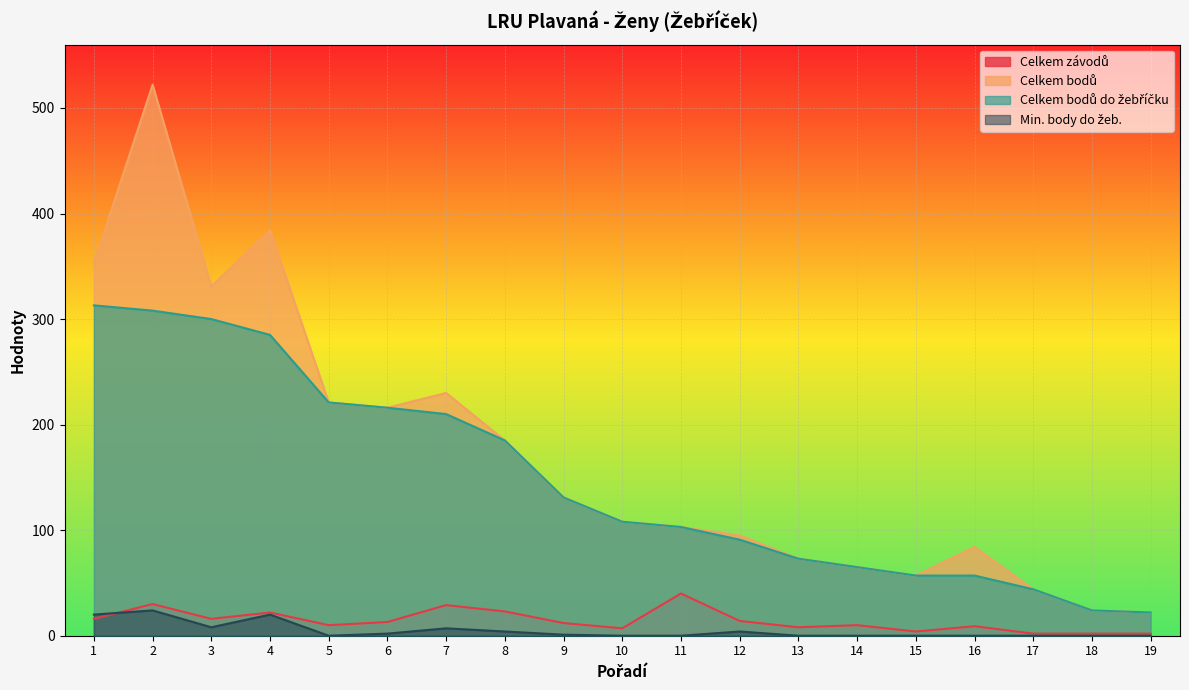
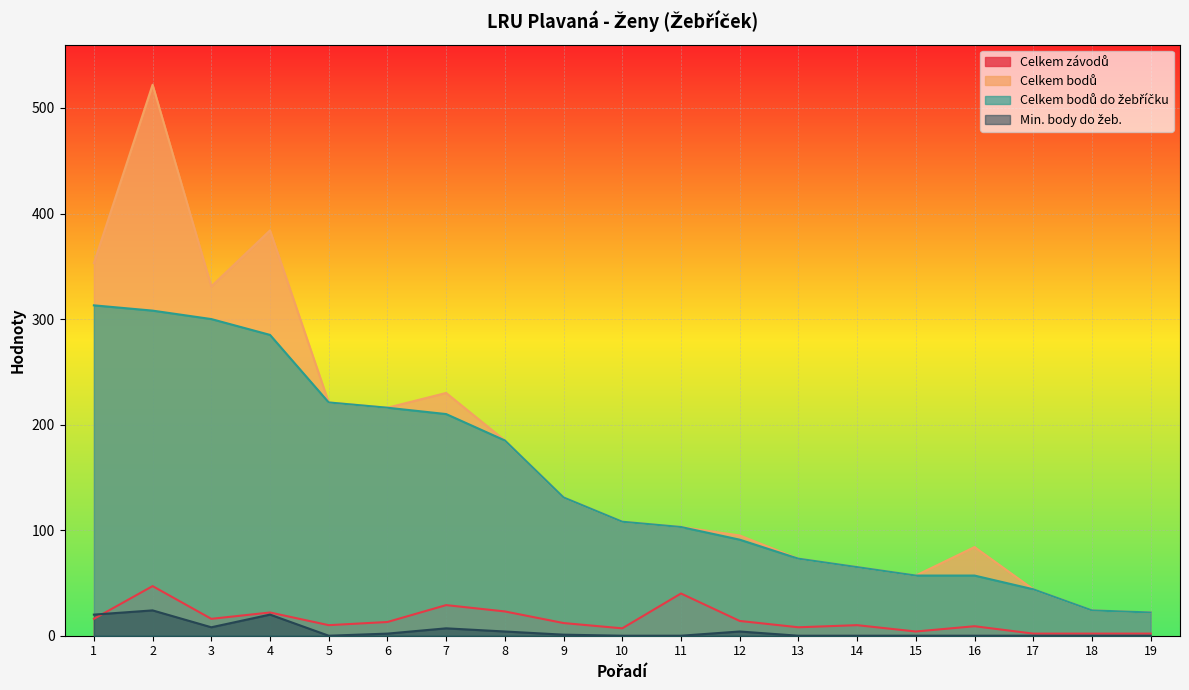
  {
    "Celkem závodů": {
      "1": 16,
-     "2": 30,
+     "2": 47,
      "3": 16,
      "5": 10,
      "6": 13,
      "7": 29,
      "8": 23,
      "9": 12,
      "10": 7,
      "11": 40,
      "12": 14,
      "13": 8,
      "14": 10,
      "15": 4,
      "16": 9
    },
    "Celkem bodů": {
      "1": 353,
      "2": 522,
      "3": 331,
      "4": 384,
      "7": 230,
      "12": 95,
      "16": 84
    },
    "Celkem bodů do žebříčku": {
      "1": 313,
      "2": 308,
      "3": 300,
      "4": 285,
      "7": 210,
      "12": 91,
      "16": 57
    },
    "Min. body do žeb.": {
      "1": 20,
      "2": 24,
      "3": 8,
      "5": 0,
      "6": 2,
      "7": 7,
      "8": 4,
      "9": 1,
      "10": 0,
      "11": 0,
      "12": 4,
      "13": 0,
      "14": 0,
      "15": 0,
      "16": 0
    }
  }
